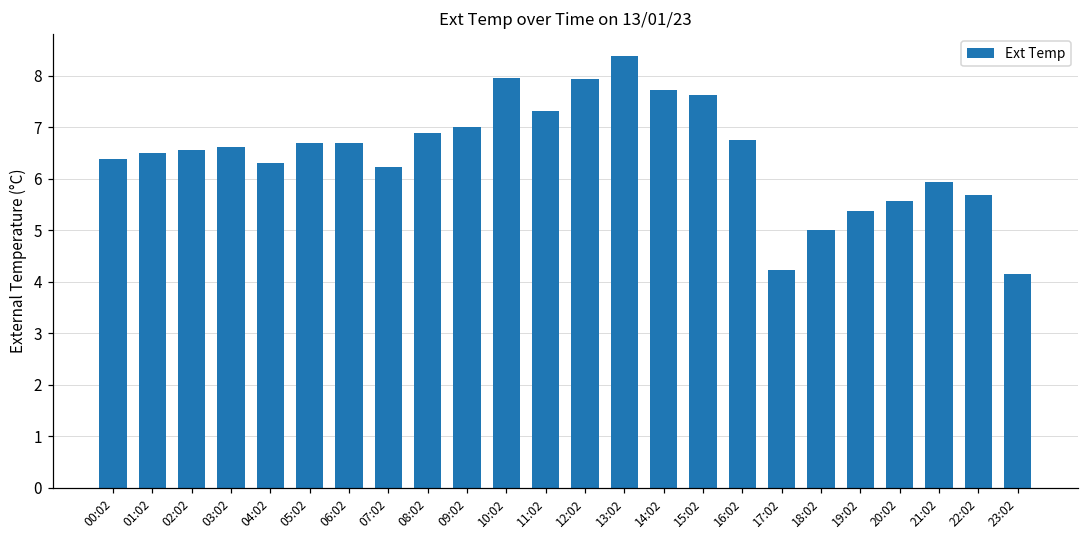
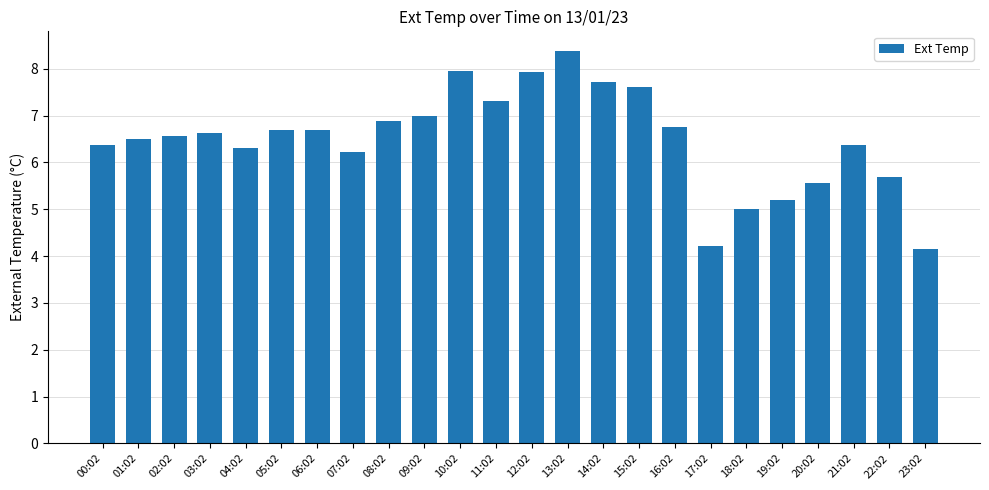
  {
    "00:02": 6.4,
    "01:02": 6.5,
    "02:02": 6.6,
    "03:02": 6.6,
    "04:02": 6.3,
    "05:02": 6.7,
    "06:02": 6.7,
    "07:02": 6.2,
    "08:02": 6.9,
    "09:02": 7.0,
    "10:02": 8.0,
    "11:02": 7.3,
    "12:02": 7.9,
    "13:02": 8.4,
    "14:02": 7.7,
    "15:02": 7.6,
    "16:02": 6.8,
    "17:02": 4.2,
    "18:02": 5.0,
-   "19:02": 5.4,
+   "19:02": 5.2,
    "20:02": 5.6,
-   "21:02": 5.9,
+   "21:02": 6.4,
    "22:02": 5.7,
    "23:02": 4.2
  }
